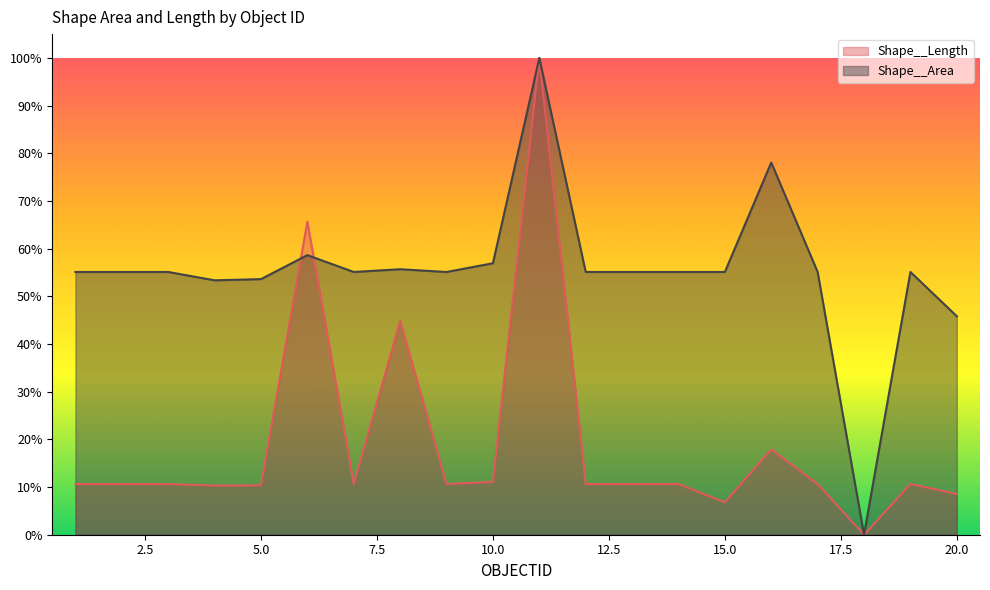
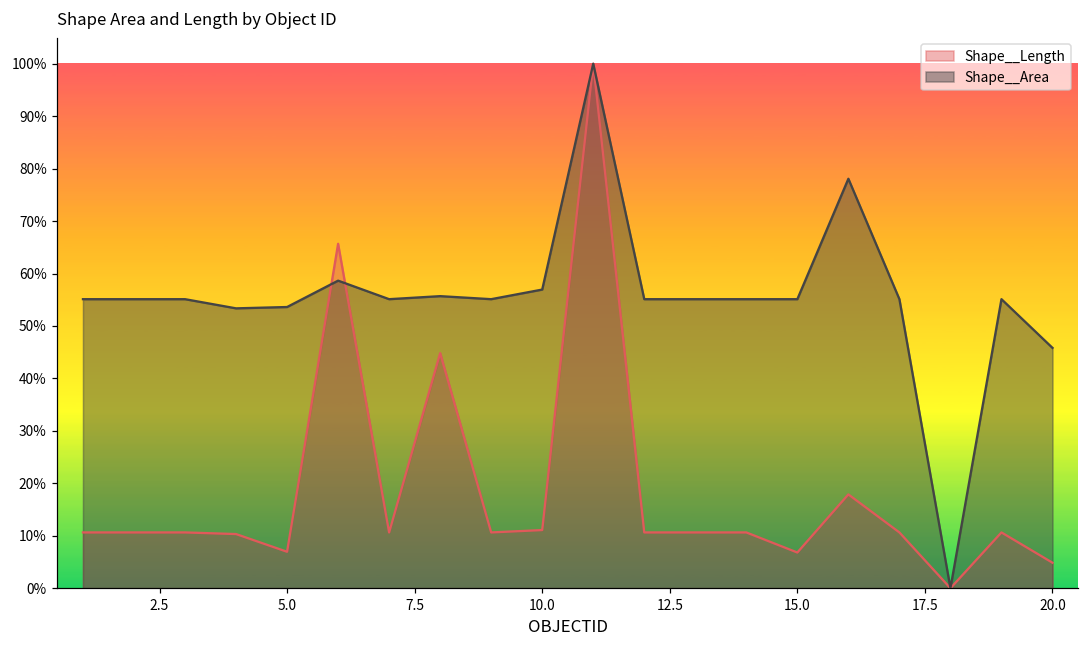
  {
    "Shape__Length": {
-     "5.0": "10%",
+     "5.0": "7%",
      "10.0": "11%",
      "15.0": "7%",
-     "20.0": "9%"
+     "20.0": "5%"
    },
    "Shape__Area": {
      "5.0": "54%",
      "10.0": "57%",
      "15.0": "55%",
      "20.0": "46%"
    }
  }
